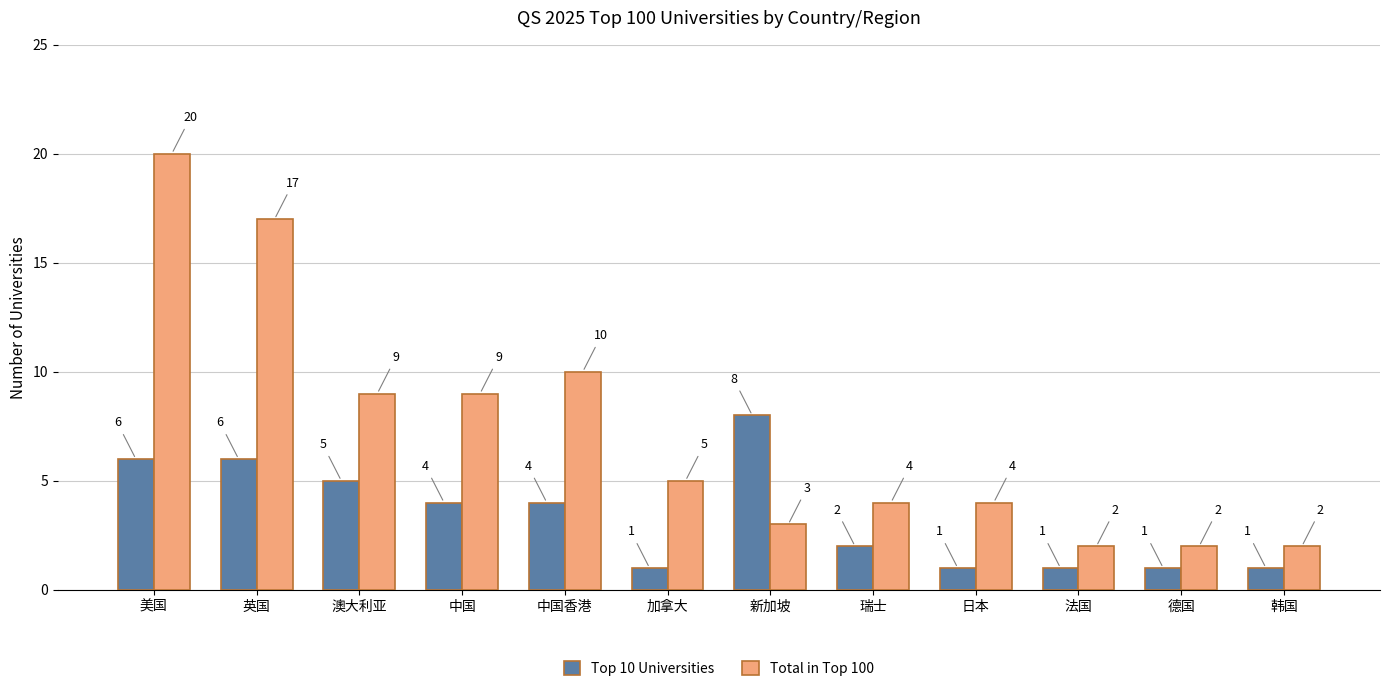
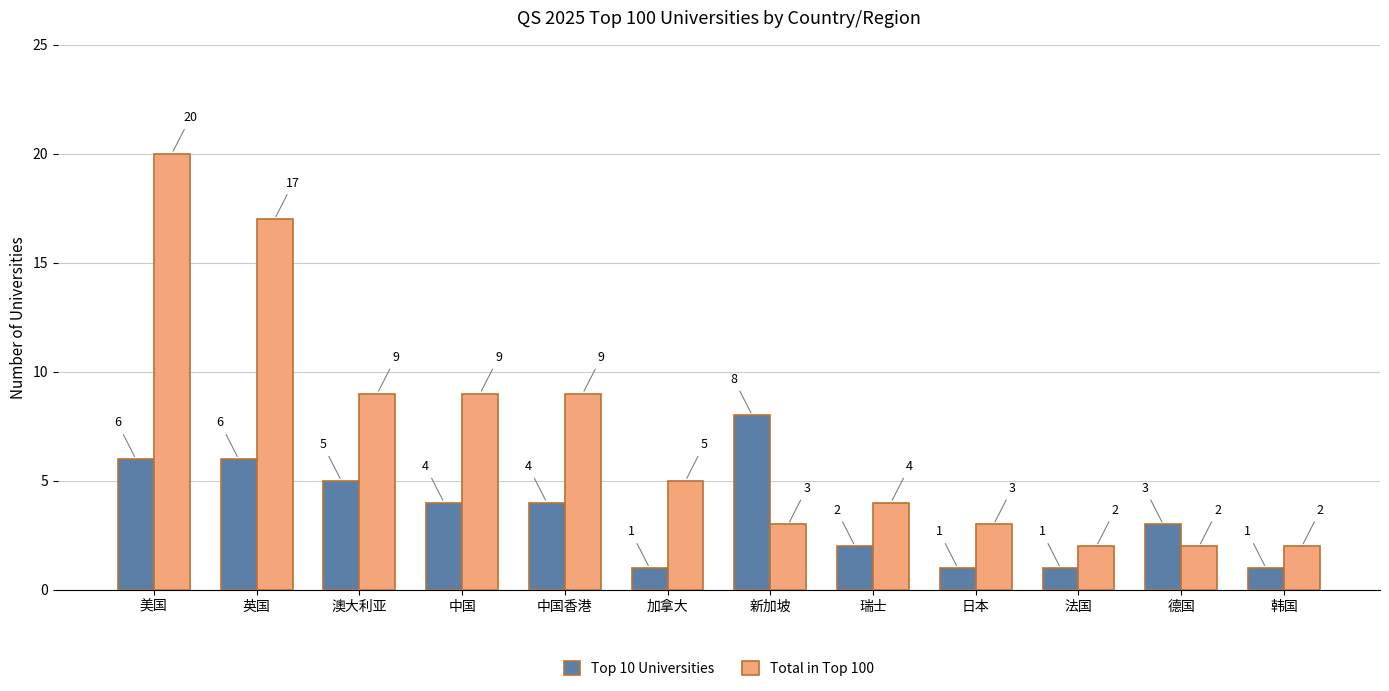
  {
    "Top 10 Universities": {
      "美国": 6,
      "英国": 6,
      "澳大利亚": 5,
      "中国": 4,
      "中国香港": 4,
      "加拿大": 1,
      "新加坡": 8,
      "瑞士": 2,
      "日本": 1,
      "法国": 1,
-     "德国": 1,
+     "德国": 3,
      "韩国": 1
    },
    "Total in Top 100": {
      "美国": 20,
      "英国": 17,
      "澳大利亚": 9,
      "中国": 9,
-     "中国香港": 10,
+     "中国香港": 9,
      "加拿大": 5,
      "新加坡": 3,
      "瑞士": 4,
-     "日本": 4,
+     "日本": 3,
      "法国": 2,
      "德国": 2,
      "韩国": 2
    }
  }
